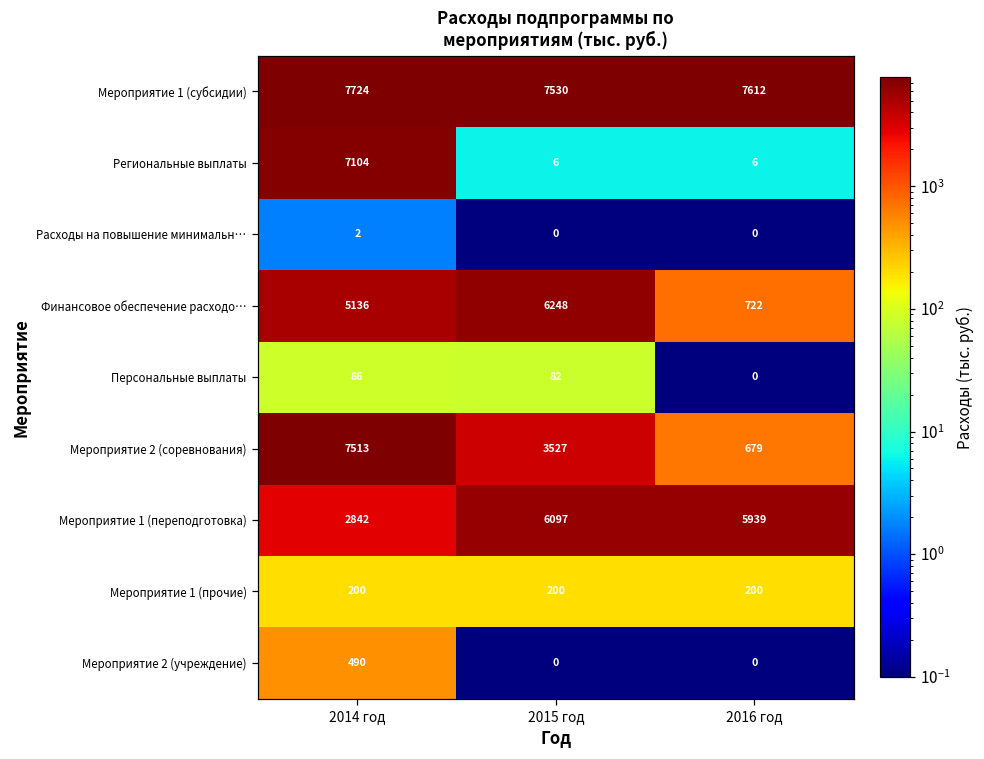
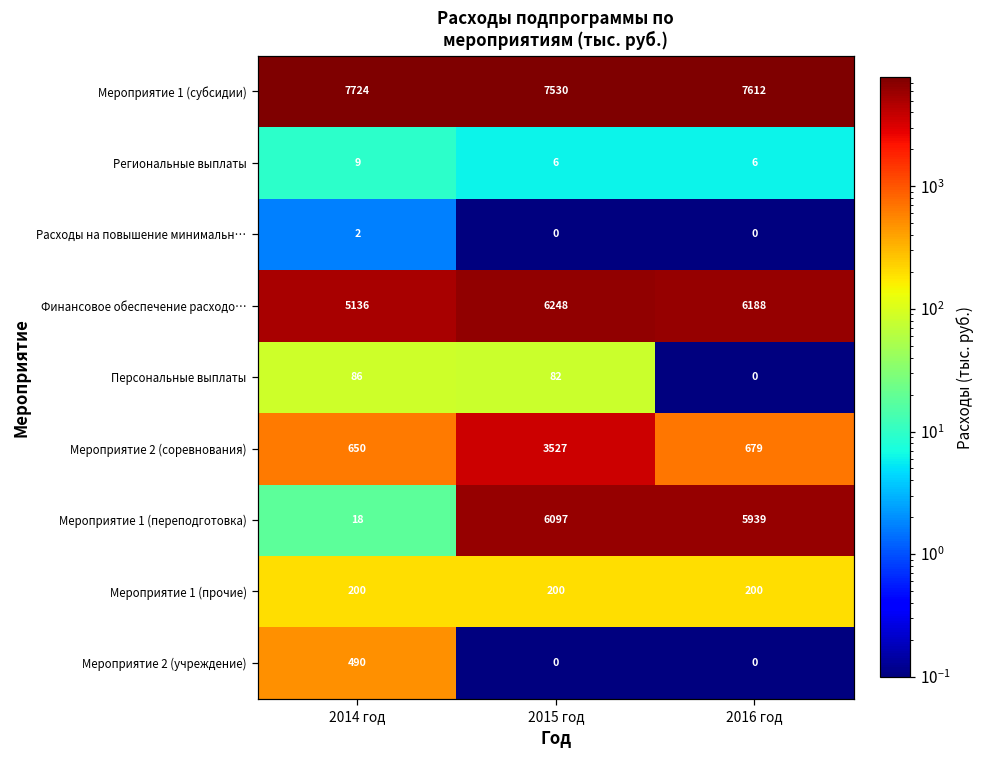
  {
    "Мероприятие 1 (субсидии)": {
      "2014 год": 7724,
      "2015 год": 7530,
      "2016 год": 7612
    },
    "Региональные выплаты": {
-     "2014 год": 7104,
+     "2014 год": 9,
      "2015 год": 6,
      "2016 год": 6
    },
    "Расходы на повышение минимальн…": {
      "2014 год": 2,
      "2015 год": 0,
      "2016 год": 0
    },
    "Финансовое обеспечение расходо…": {
      "2014 год": 5136,
      "2015 год": 6248,
-     "2016 год": 722
+     "2016 год": 6188
    },
    "Персональные выплаты": {
      "2014 год": 86,
      "2015 год": 82,
      "2016 год": 0
    },
    "Мероприятие 2 (соревнования)": {
-     "2014 год": 7513,
+     "2014 год": 650,
      "2015 год": 3527,
      "2016 год": 679
    },
    "Мероприятие 1 (переподготовка)": {
-     "2014 год": 2842,
+     "2014 год": 18,
      "2015 год": 6097,
      "2016 год": 5939
    },
    "Мероприятие 1 (прочие)": {
      "2014 год": 200,
      "2015 год": 200,
      "2016 год": 200
    },
    "Мероприятие 2 (учреждение)": {
      "2014 год": 490,
      "2015 год": 0,
      "2016 год": 0
    }
  }
